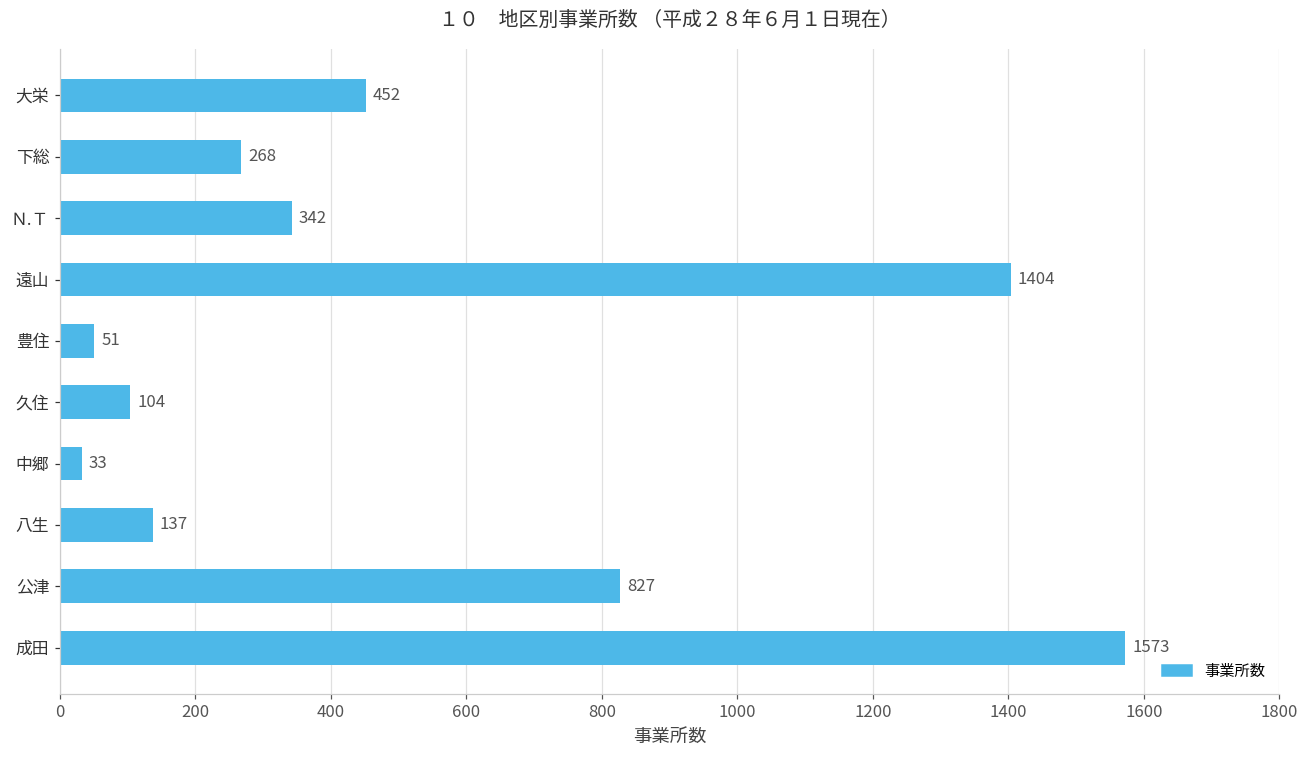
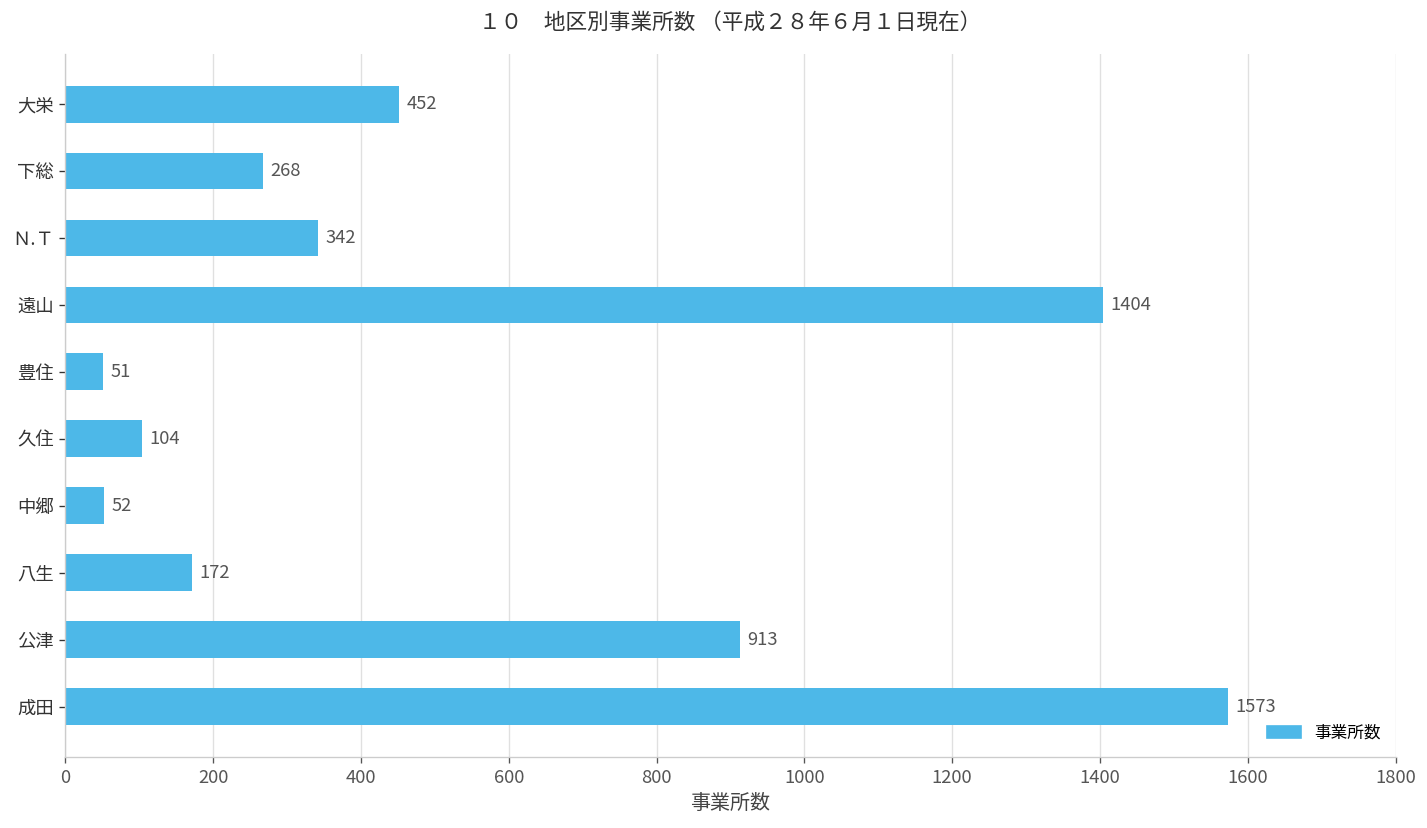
  {
    "大栄": 452,
    "下総": 268,
    "Ｎ.Ｔ": 342,
    "遠山": 1404,
    "豊住": 51,
    "久住": 104,
-   "中郷": 33,
-   "八生": 137,
-   "公津": 827,
+   "中郷": 52,
+   "八生": 172,
+   "公津": 913,
    "成田": 1573
  }
